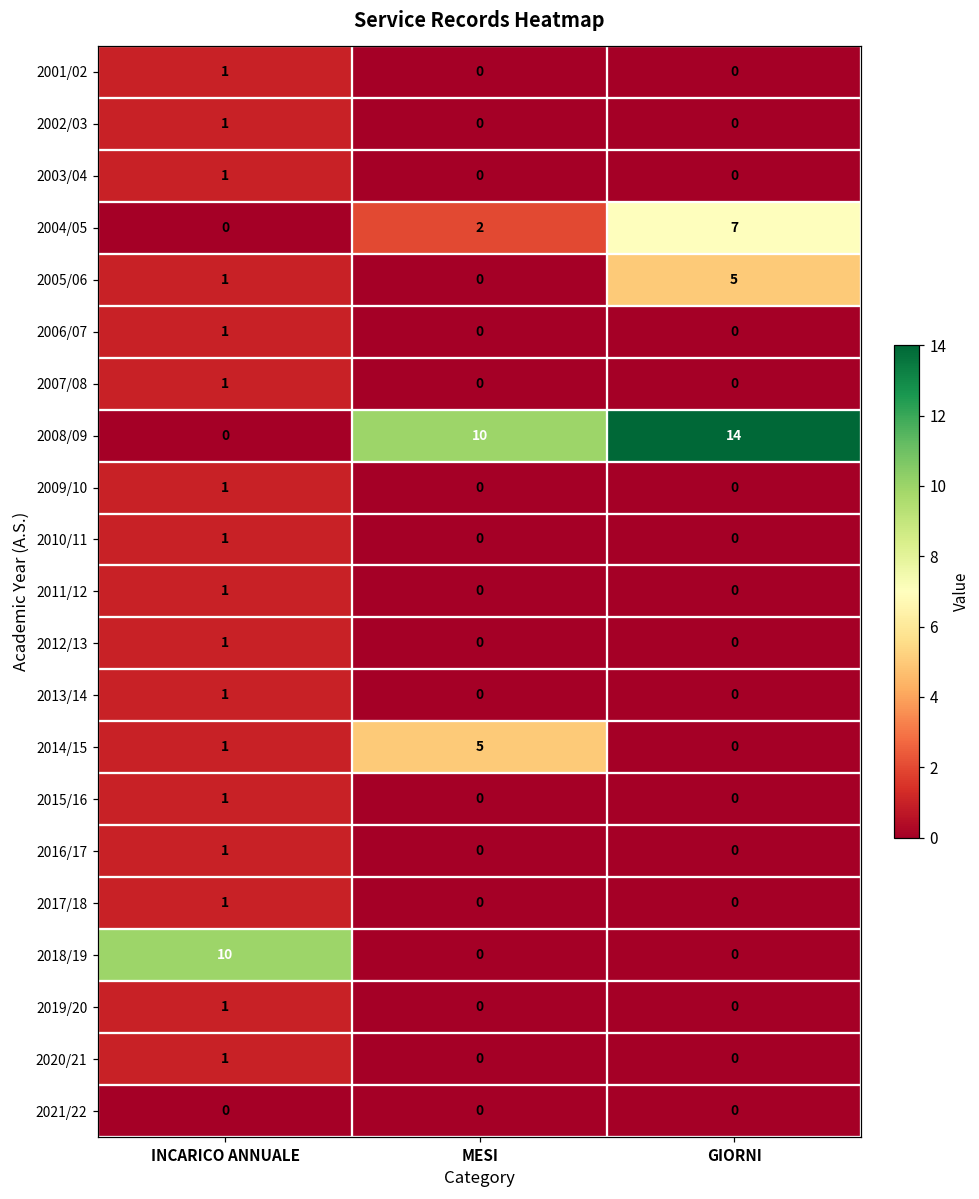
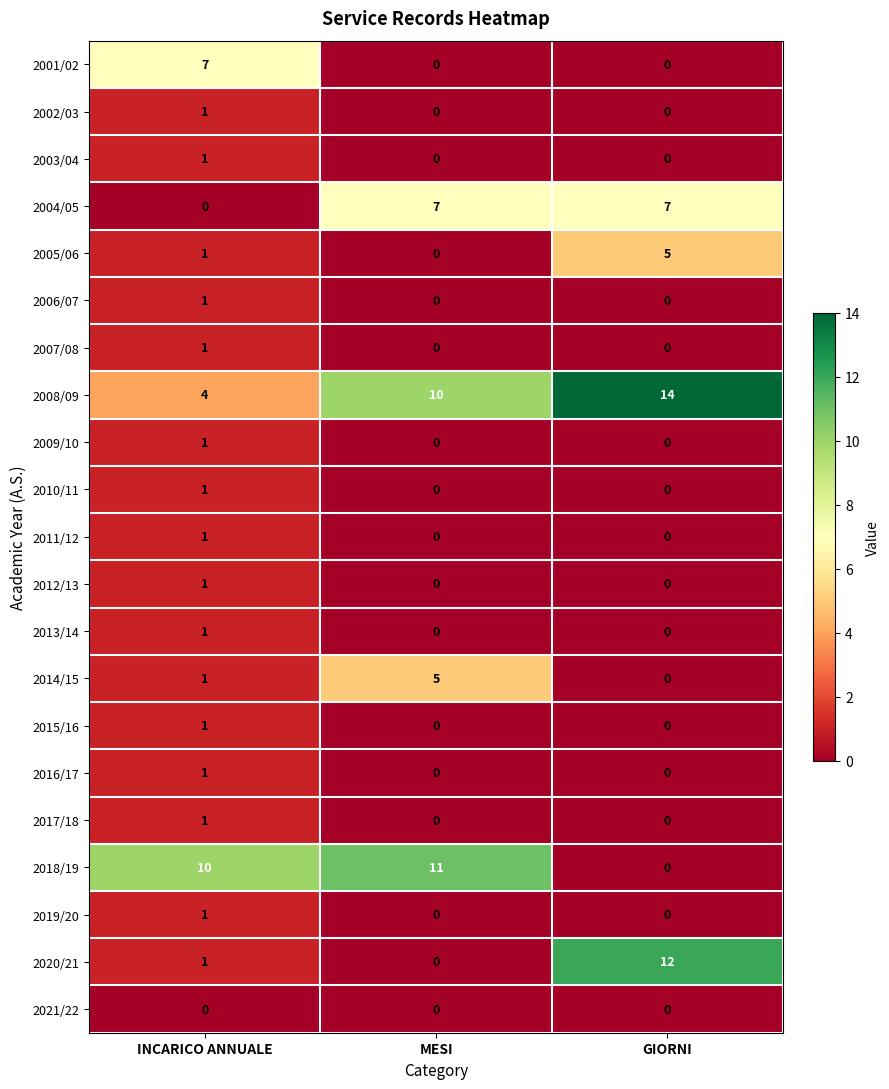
  {
    "2001/02": {
-     "INCARICO ANNUALE": 1,
+     "INCARICO ANNUALE": 7,
      "MESI": 0,
      "GIORNI": 0
    },
    "2002/03": {
      "INCARICO ANNUALE": 1,
      "MESI": 0,
      "GIORNI": 0
    },
    "2003/04": {
      "INCARICO ANNUALE": 1,
      "MESI": 0,
      "GIORNI": 0
    },
    "2004/05": {
      "INCARICO ANNUALE": 0,
-     "MESI": 2,
+     "MESI": 7,
      "GIORNI": 7
    },
    "2005/06": {
      "INCARICO ANNUALE": 1,
      "MESI": 0,
      "GIORNI": 5
    },
    "2006/07": {
      "INCARICO ANNUALE": 1,
      "MESI": 0,
      "GIORNI": 0
    },
    "2007/08": {
      "INCARICO ANNUALE": 1,
      "MESI": 0,
      "GIORNI": 0
    },
    "2008/09": {
-     "INCARICO ANNUALE": 0,
+     "INCARICO ANNUALE": 4,
      "MESI": 10,
      "GIORNI": 14
    },
    "2009/10": {
      "INCARICO ANNUALE": 1,
      "MESI": 0,
      "GIORNI": 0
    },
    "2010/11": {
      "INCARICO ANNUALE": 1,
      "MESI": 0,
      "GIORNI": 0
    },
    "2011/12": {
      "INCARICO ANNUALE": 1,
      "MESI": 0,
      "GIORNI": 0
    },
    "2012/13": {
      "INCARICO ANNUALE": 1,
      "MESI": 0,
      "GIORNI": 0
    },
    "2013/14": {
      "INCARICO ANNUALE": 1,
      "MESI": 0,
      "GIORNI": 0
    },
    "2014/15": {
      "INCARICO ANNUALE": 1,
      "MESI": 5,
      "GIORNI": 0
    },
    "2015/16": {
      "INCARICO ANNUALE": 1,
      "MESI": 0,
      "GIORNI": 0
    },
    "2016/17": {
      "INCARICO ANNUALE": 1,
      "MESI": 0,
      "GIORNI": 0
    },
    "2017/18": {
      "INCARICO ANNUALE": 1,
      "MESI": 0,
      "GIORNI": 0
    },
    "2018/19": {
      "INCARICO ANNUALE": 10,
-     "MESI": 0,
+     "MESI": 11,
      "GIORNI": 0
    },
    "2019/20": {
      "INCARICO ANNUALE": 1,
      "MESI": 0,
      "GIORNI": 0
    },
    "2020/21": {
      "INCARICO ANNUALE": 1,
      "MESI": 0,
-     "GIORNI": 0
+     "GIORNI": 12
    },
    "2021/22": {
      "INCARICO ANNUALE": 0,
      "MESI": 0,
      "GIORNI": 0
    }
  }
